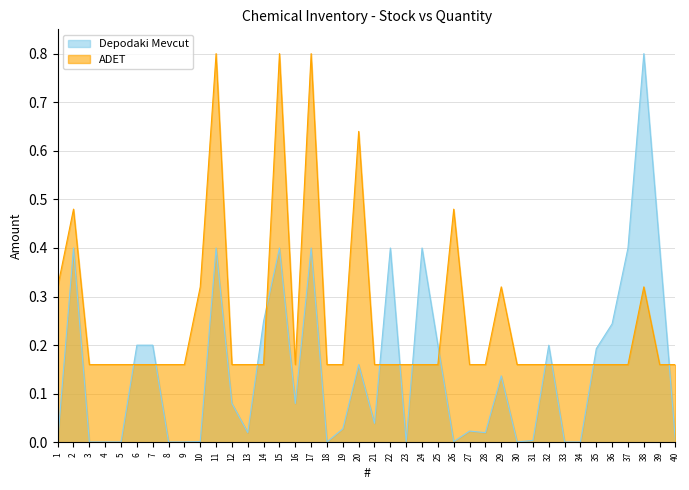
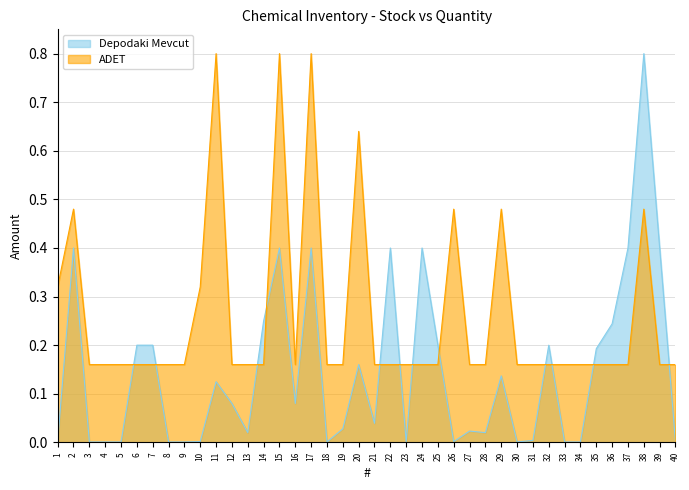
  {
    "Depodaki Mevcut": {
      "1": 0.00,
      "2": 0.40,
      "3": 0.00,
      "4": 0.00,
      "5": 0.00,
      "6": 0.20,
      "7": 0.20,
      "8": 0.00,
      "9": 0.00,
      "10": 0.00,
-     "11": 0.40,
+     "11": 0.12,
      "12": 0.08,
      "13": 0.02,
      "14": 0.25,
      "15": 0.40,
      "16": 0.08,
      "17": 0.40,
      "18": 0.00,
      "19": 0.03,
      "20": 0.16,
      "21": 0.04,
      "22": 0.40,
      "23": 0.00,
      "24": 0.40,
      "25": 0.20,
      "26": 0.00,
      "27": 0.02,
      "28": 0.02,
      "29": 0.14,
      "30": 0.00,
      "31": 0.00,
      "32": 0.20,
      "33": 0.00,
      "34": 0.00,
      "35": 0.19,
      "36": 0.24,
      "37": 0.40,
      "38": 0.80,
      "39": 0.40,
      "40": 0.00
    },
    "ADET": {
      "1": 0.32,
      "2": 0.48,
      "3": 0.16,
      "4": 0.16,
      "5": 0.16,
      "6": 0.16,
      "7": 0.16,
      "8": 0.16,
      "9": 0.16,
      "10": 0.32,
      "11": 0.80,
      "12": 0.16,
      "13": 0.16,
      "14": 0.16,
      "15": 0.80,
      "16": 0.16,
      "17": 0.80,
      "18": 0.16,
      "19": 0.16,
      "20": 0.64,
      "21": 0.16,
      "22": 0.16,
      "23": 0.16,
      "24": 0.16,
      "25": 0.16,
      "26": 0.48,
      "27": 0.16,
      "28": 0.16,
-     "29": 0.32,
+     "29": 0.48,
      "30": 0.16,
      "31": 0.16,
      "32": 0.16,
      "33": 0.16,
      "34": 0.16,
      "35": 0.16,
      "36": 0.16,
      "37": 0.16,
-     "38": 0.32,
+     "38": 0.48,
      "39": 0.16,
      "40": 0.16
    }
  }
